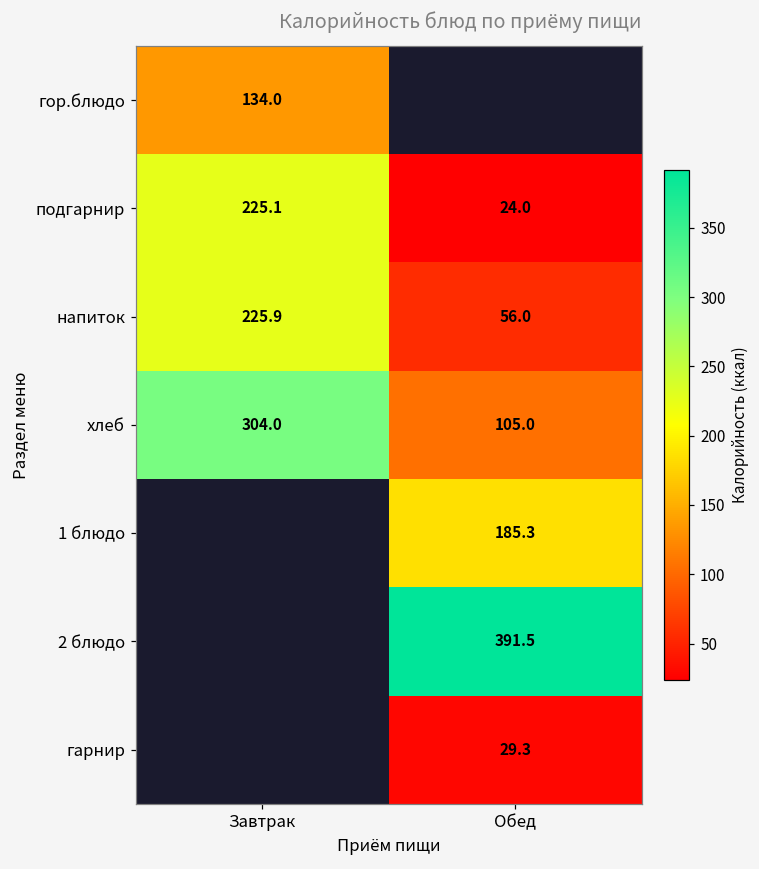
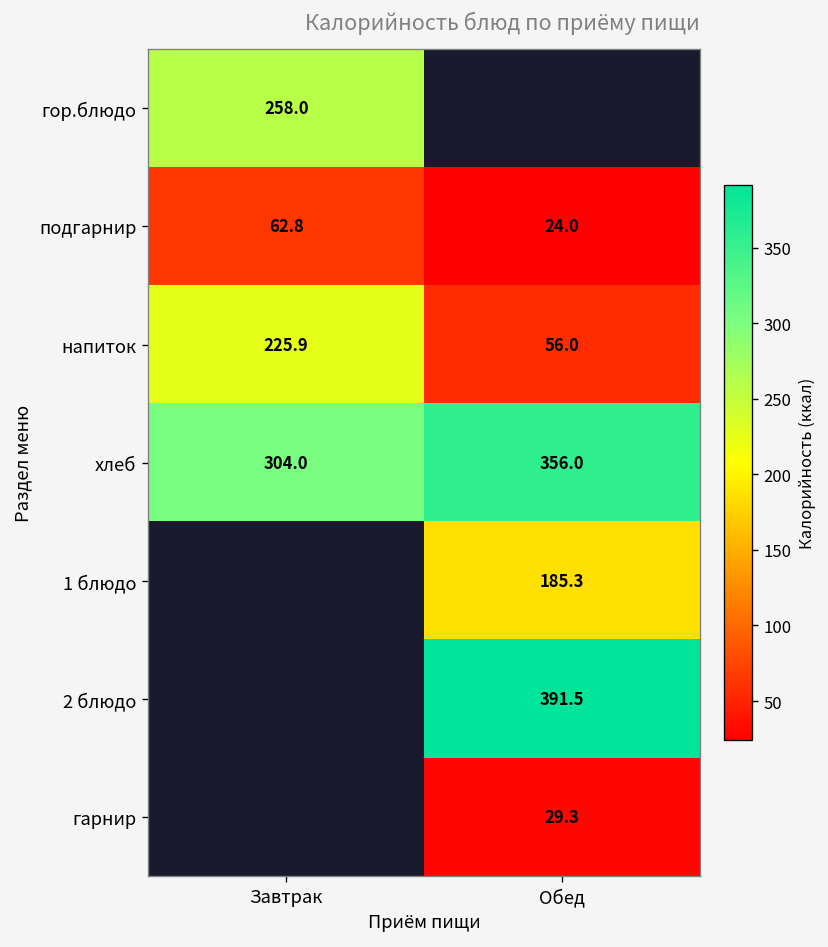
  {
    "гор.блюдо": {
-     "Завтрак": 134.0
+     "Завтрак": 258.0
    },
    "подгарнир": {
-     "Завтрак": 225.1,
+     "Завтрак": 62.8,
      "Обед": 24.0
    },
    "напиток": {
      "Завтрак": 225.9,
      "Обед": 56.0
    },
    "хлеб": {
      "Завтрак": 304.0,
-     "Обед": 105.0
+     "Обед": 356.0
    },
    "1 блюдо": {
      "Обед": 185.3
    },
    "2 блюдо": {
      "Обед": 391.5
    },
    "гарнир": {
      "Обед": 29.3
    }
  }
